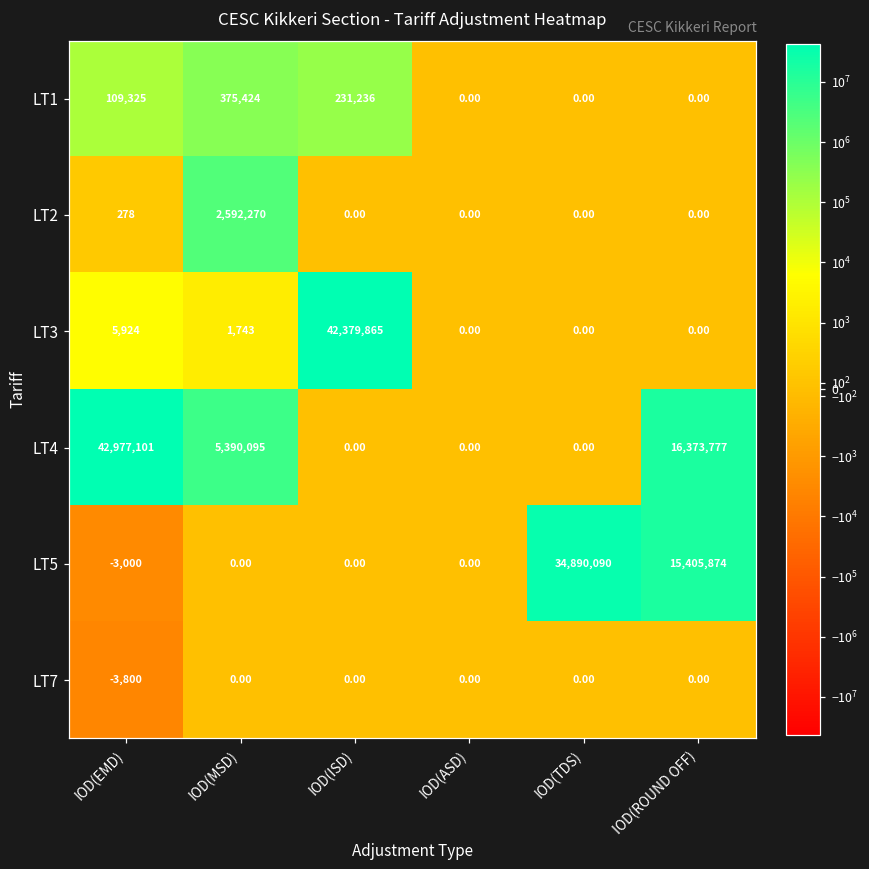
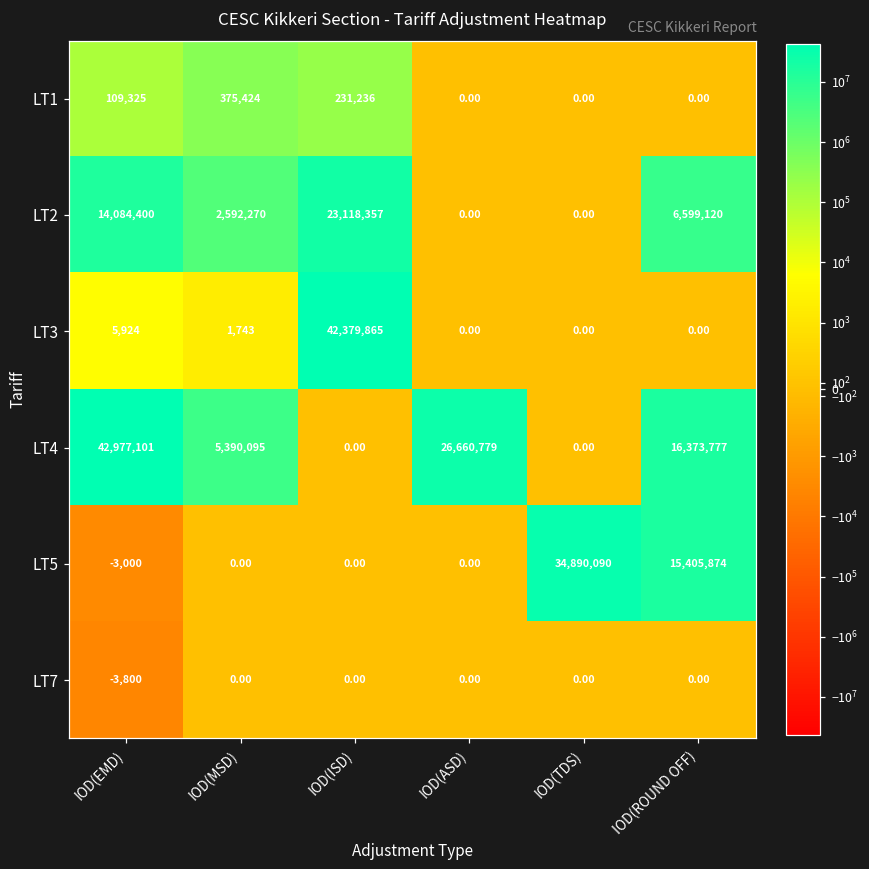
  {
    "LT1": {
      "IOD(EMD)": "109,325",
      "IOD(MSD)": "375,424",
      "IOD(ISD)": "231,236",
      "IOD(ASD)": "0.00",
      "IOD(TDS)": "0.00",
      "IOD(ROUND OFF)": "0.00"
    },
    "LT2": {
-     "IOD(EMD)": "278",
+     "IOD(EMD)": "14,084,400",
      "IOD(MSD)": "2,592,270",
-     "IOD(ISD)": "0.00",
+     "IOD(ISD)": "23,118,357",
      "IOD(ASD)": "0.00",
      "IOD(TDS)": "0.00",
-     "IOD(ROUND OFF)": "0.00"
+     "IOD(ROUND OFF)": "6,599,120"
    },
    "LT3": {
      "IOD(EMD)": "5,924",
      "IOD(MSD)": "1,743",
      "IOD(ISD)": "42,379,865",
      "IOD(ASD)": "0.00",
      "IOD(TDS)": "0.00",
      "IOD(ROUND OFF)": "0.00"
    },
    "LT4": {
      "IOD(EMD)": "42,977,101",
      "IOD(MSD)": "5,390,095",
      "IOD(ISD)": "0.00",
-     "IOD(ASD)": "0.00",
+     "IOD(ASD)": "26,660,779",
      "IOD(TDS)": "0.00",
      "IOD(ROUND OFF)": "16,373,777"
    },
    "LT5": {
      "IOD(EMD)": "-3,000",
      "IOD(MSD)": "0.00",
      "IOD(ISD)": "0.00",
      "IOD(ASD)": "0.00",
      "IOD(TDS)": "34,890,090",
      "IOD(ROUND OFF)": "15,405,874"
    },
    "LT7": {
      "IOD(EMD)": "-3,800",
      "IOD(MSD)": "0.00",
      "IOD(ISD)": "0.00",
      "IOD(ASD)": "0.00",
      "IOD(TDS)": "0.00",
      "IOD(ROUND OFF)": "0.00"
    }
  }
